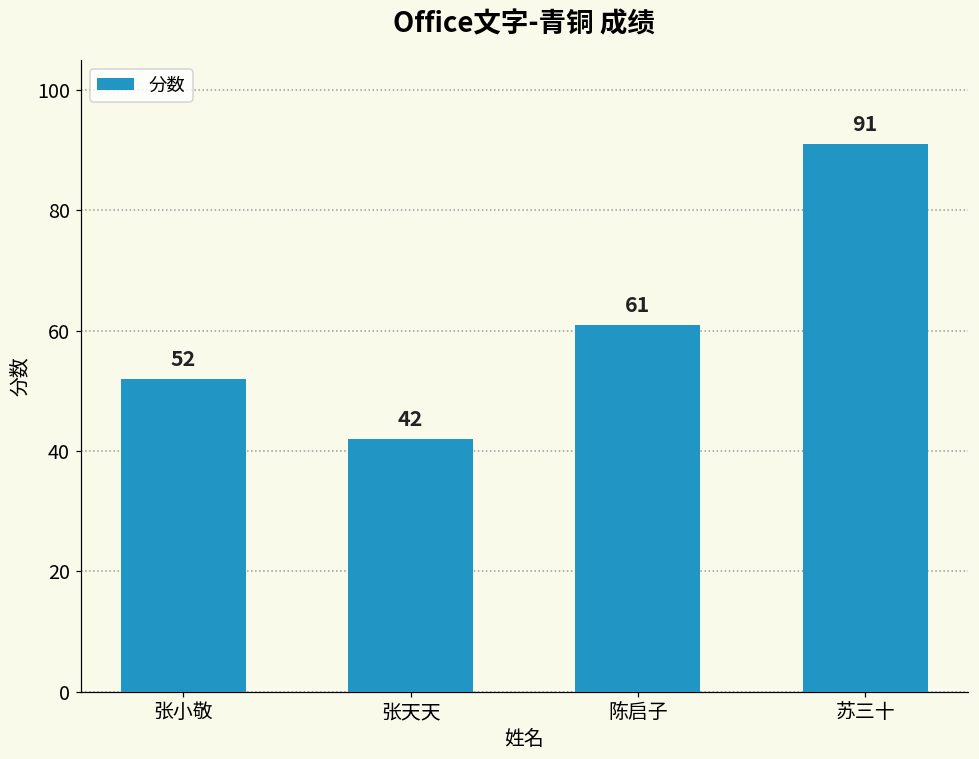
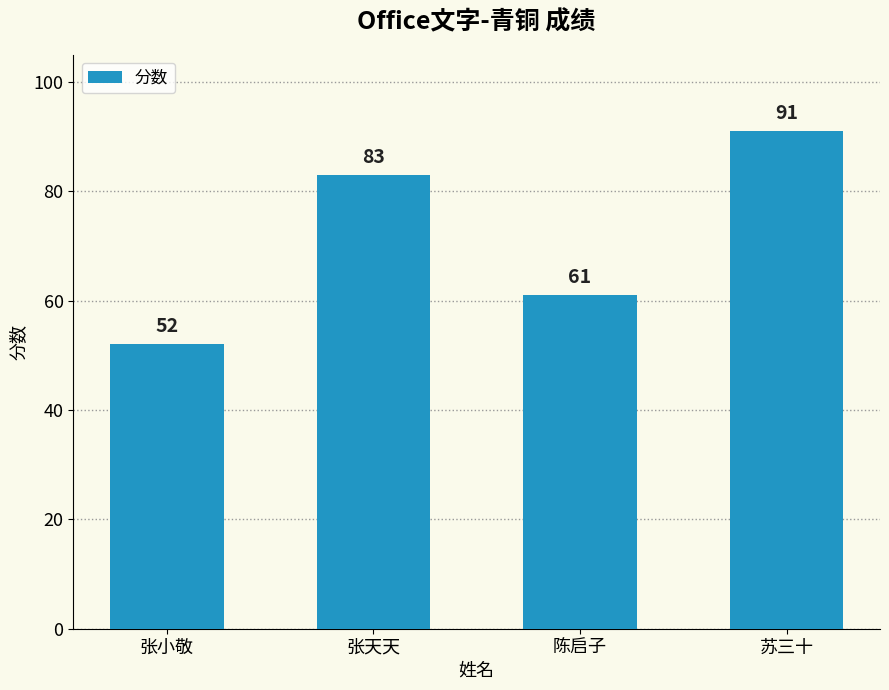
  {
    "张小敬": 52,
-   "张天天": 42,
+   "张天天": 83,
    "陈启子": 61,
    "苏三十": 91
  }
